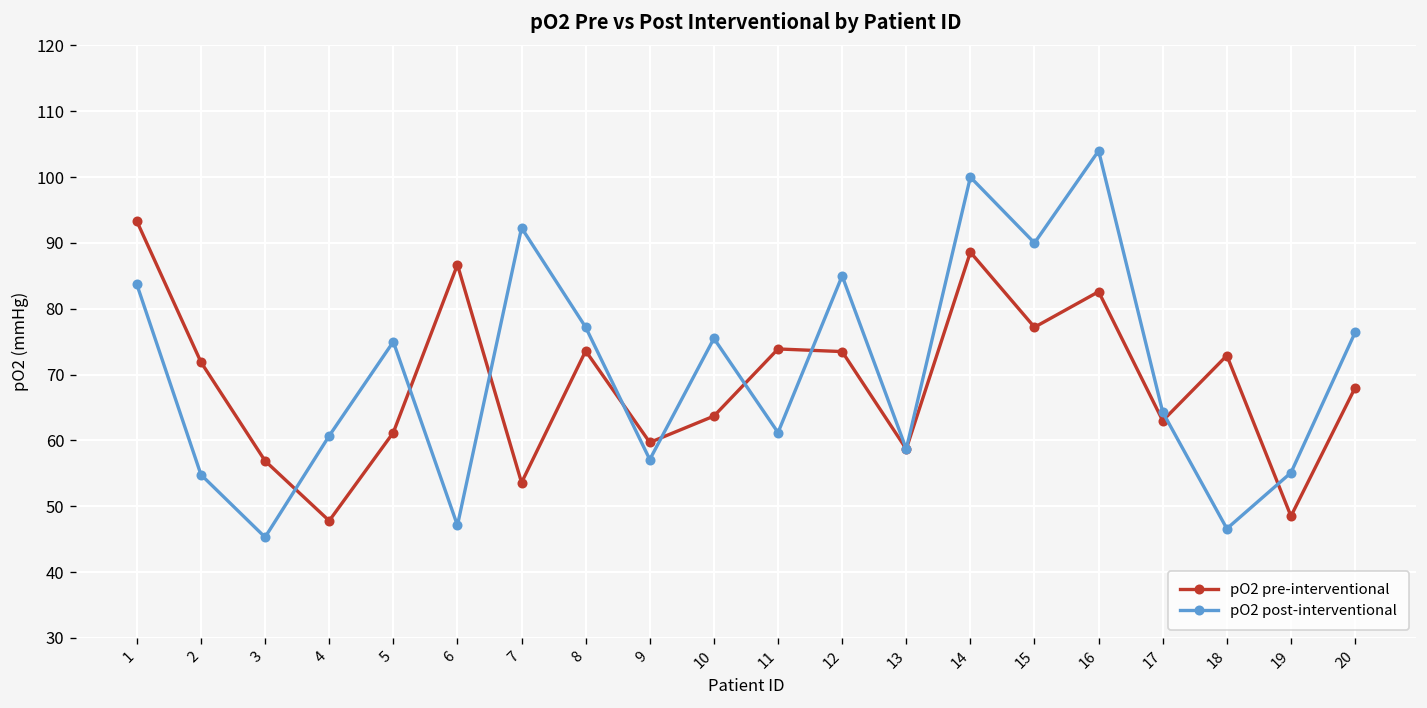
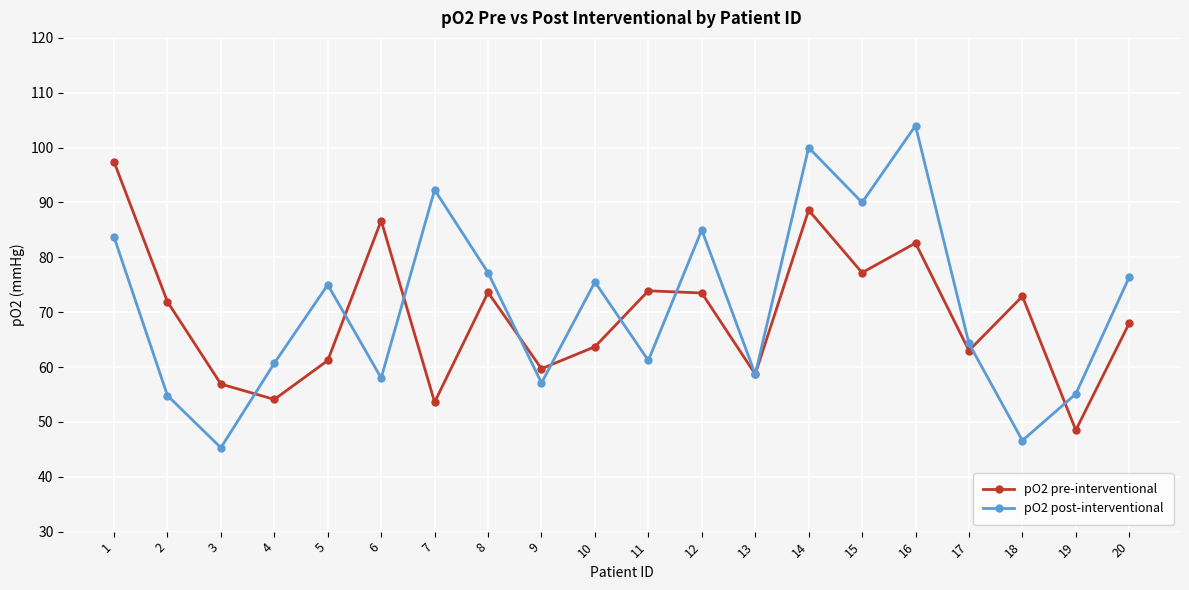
  {
    "pO2 pre-interventional": {
-     "1": 93,
+     "1": 97,
      "2": 72,
      "3": 57,
-     "4": 48,
+     "4": 54,
      "5": 61,
      "6": 87,
      "7": 54,
      "8": 74,
      "9": 60,
      "10": 64,
      "11": 74,
      "12": 74,
      "14": 89,
      "15": 77,
      "16": 83,
      "17": 63,
      "18": 73,
      "19": 49,
      "20": 68
    },
    "pO2 post-interventional": {
      "1": 84,
      "2": 55,
      "3": 45,
      "4": 61,
      "5": 75,
-     "6": 47,
+     "6": 58,
      "7": 92,
      "8": 77,
      "9": 57,
      "10": 76,
      "11": 61,
      "12": 85,
      "14": 100,
      "15": 90,
      "16": 104,
      "17": 64,
      "18": 47,
      "19": 55,
      "20": 76
    }
  }
